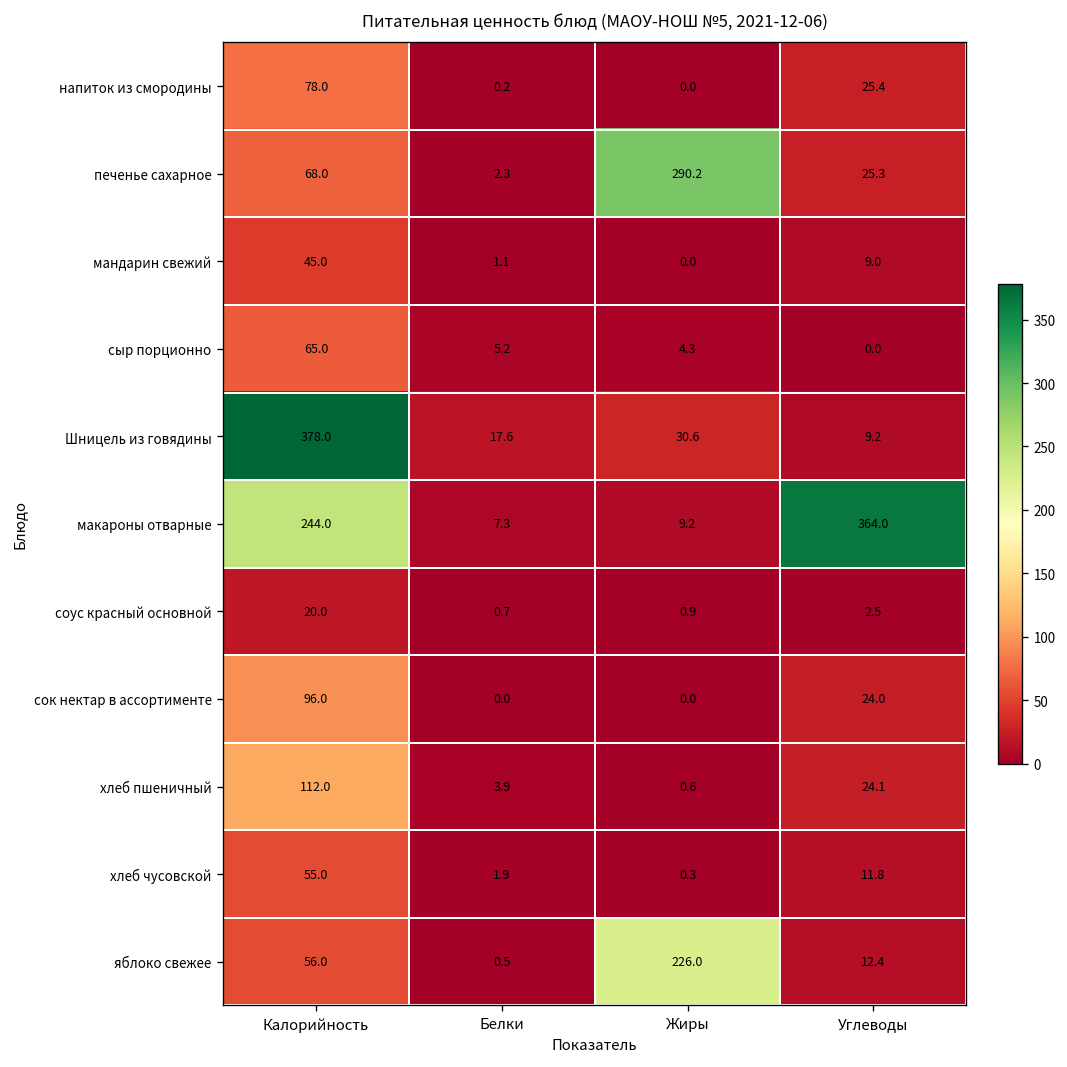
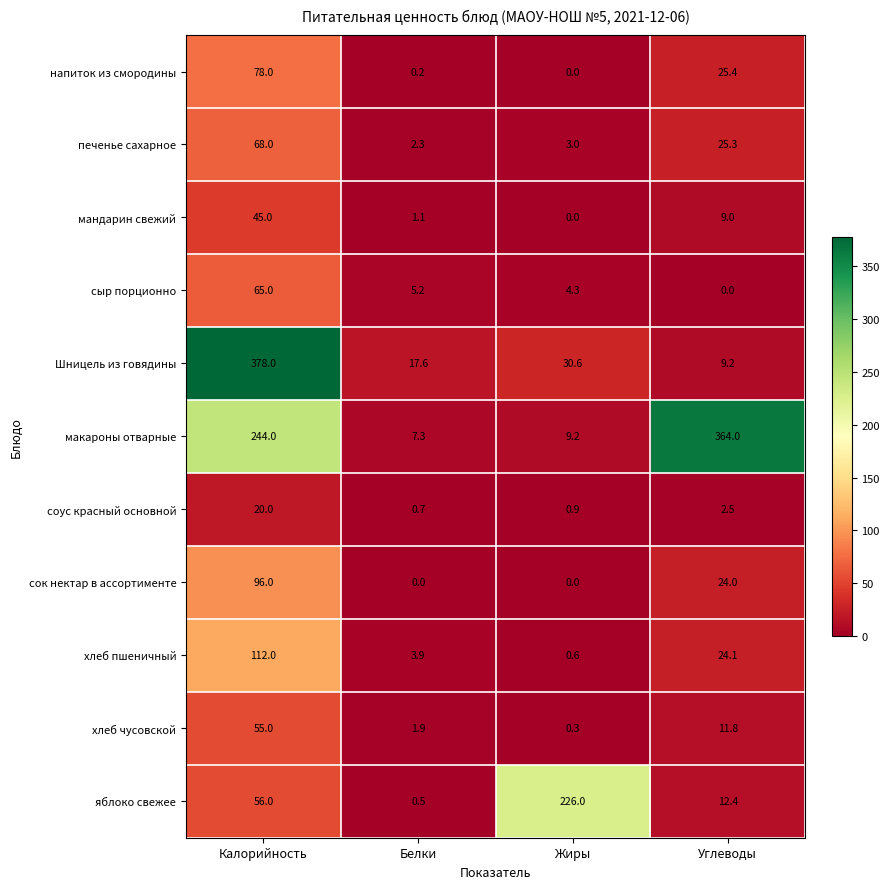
  {
    "напиток из смородины": {
      "Калорийность": 78.0,
      "Белки": 0.2,
      "Жиры": 0.0,
      "Углеводы": 25.4
    },
    "печенье сахарное": {
      "Калорийность": 68.0,
      "Белки": 2.3,
-     "Жиры": 290.2,
+     "Жиры": 3.0,
      "Углеводы": 25.3
    },
    "мандарин свежий": {
      "Калорийность": 45.0,
      "Белки": 1.1,
      "Жиры": 0.0,
      "Углеводы": 9.0
    },
    "сыр порционно": {
      "Калорийность": 65.0,
      "Белки": 5.2,
      "Жиры": 4.3,
      "Углеводы": 0.0
    },
    "Шницель из говядины": {
      "Калорийность": 378.0,
      "Белки": 17.6,
      "Жиры": 30.6,
      "Углеводы": 9.2
    },
    "макароны отварные": {
      "Калорийность": 244.0,
      "Белки": 7.3,
      "Жиры": 9.2,
      "Углеводы": 364.0
    },
    "соус красный основной": {
      "Калорийность": 20.0,
      "Белки": 0.7,
      "Жиры": 0.9,
      "Углеводы": 2.5
    },
    "сок нектар в ассортименте": {
      "Калорийность": 96.0,
      "Белки": 0.0,
      "Жиры": 0.0,
      "Углеводы": 24.0
    },
    "хлеб пшеничный": {
      "Калорийность": 112.0,
      "Белки": 3.9,
      "Жиры": 0.6,
      "Углеводы": 24.1
    },
    "хлеб чусовской": {
      "Калорийность": 55.0,
      "Белки": 1.9,
      "Жиры": 0.3,
      "Углеводы": 11.8
    },
    "яблоко свежее": {
      "Калорийность": 56.0,
      "Белки": 0.5,
      "Жиры": 226.0,
      "Углеводы": 12.4
    }
  }
